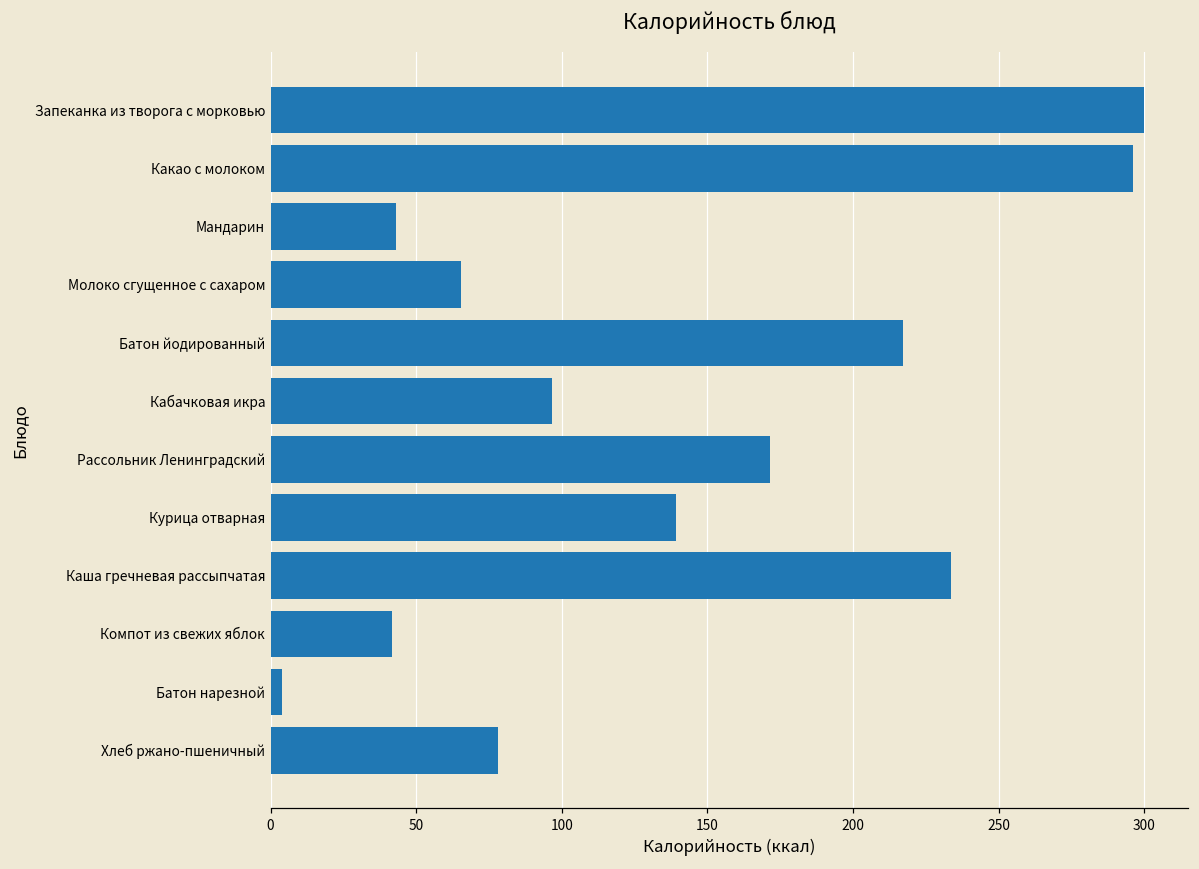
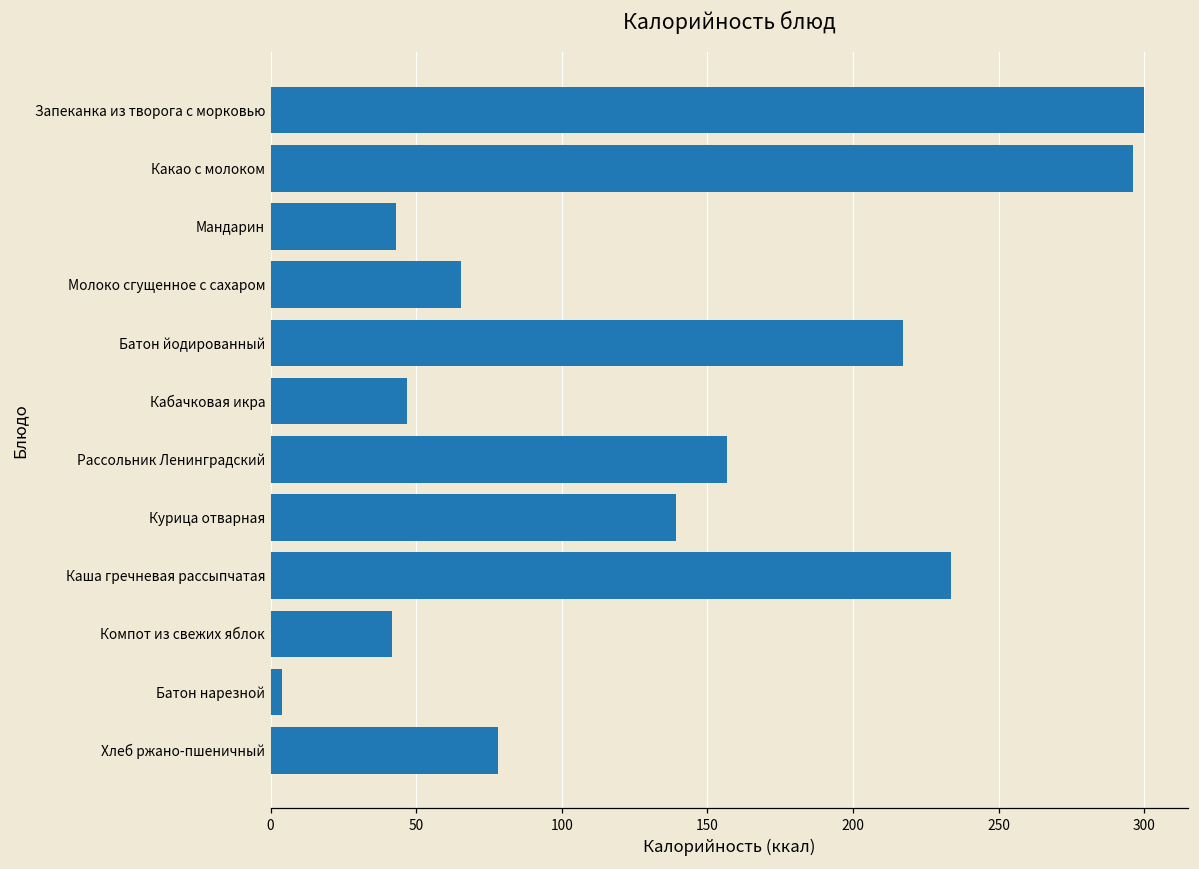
  {
    "Запеканка из творога с морковью": 300,
    "Какао с молоком": 296,
    "Мандарин": 43,
    "Молоко сгущенное с сахаром": 66,
    "Батон йодированный": 217,
-   "Кабачковая икра": 97,
-   "Рассольник Ленинградский": 171,
+   "Кабачковая икра": 47,
+   "Рассольник Ленинградский": 157,
    "Курица отварная": 139,
    "Каша гречневая рассыпчатая": 234,
    "Компот из свежих яблок": 42,
    "Батон нарезной": 4,
    "Хлеб ржано-пшеничный": 78
  }
